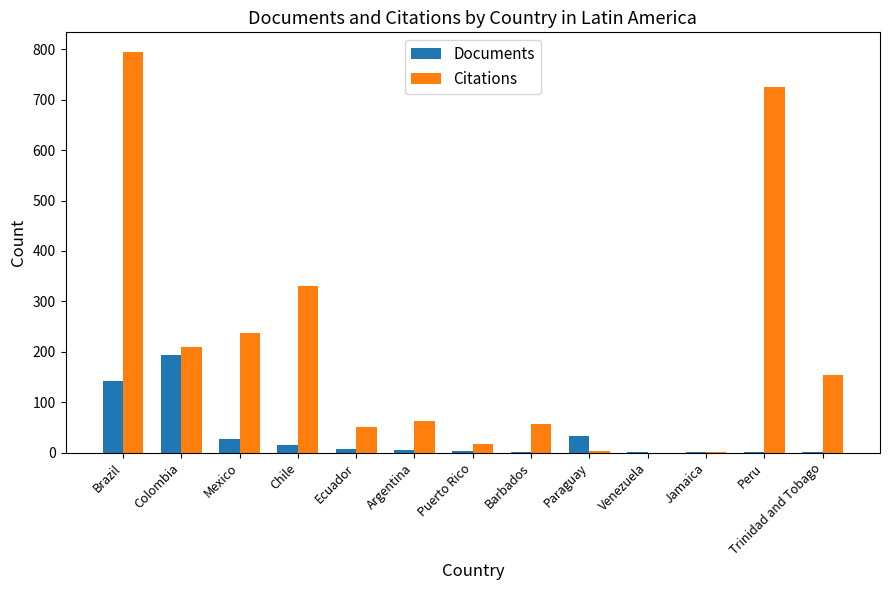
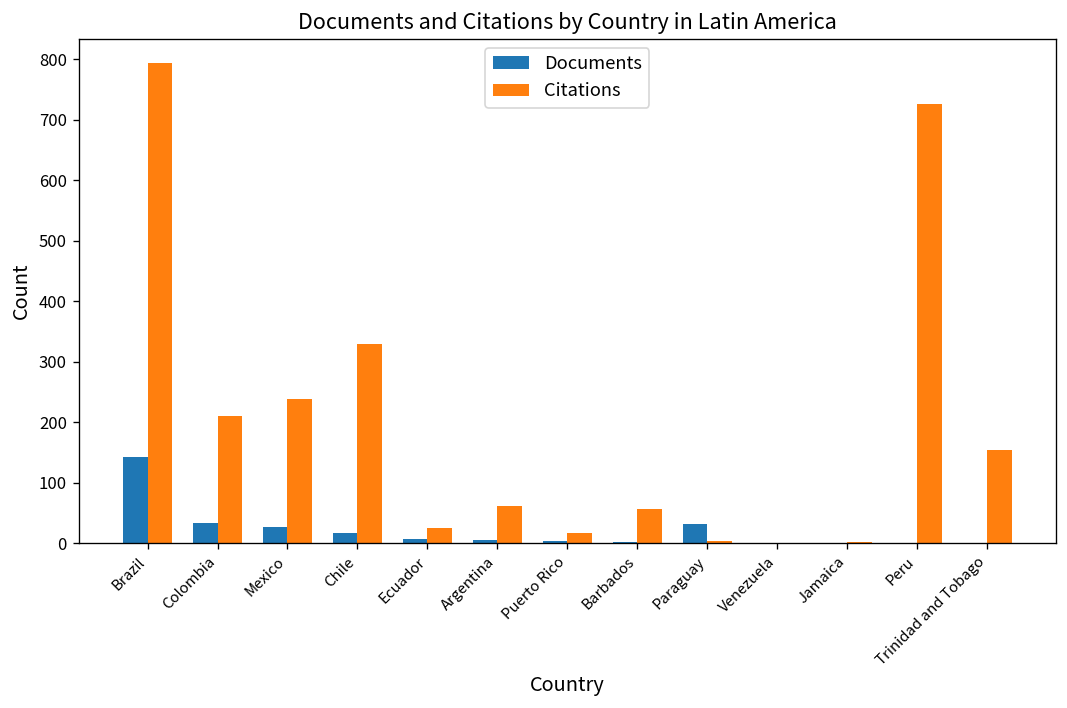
  {
    "Documents": {
      "Brazil": 140,
-     "Colombia": 190,
+     "Colombia": 30,
      "Mexico": 30,
      "Chile": 20,
      "Ecuador": 10,
      "Argentina": 10,
      "Paraguay": 30
    },
    "Citations": {
      "Brazil": 790,
      "Colombia": 210,
      "Mexico": 240,
      "Chile": 330,
-     "Ecuador": 50,
+     "Ecuador": 30,
      "Argentina": 60,
      "Puerto Rico": 20,
      "Barbados": 60,
      "Venezuela": 0,
      "Peru": 730,
      "Trinidad and Tobago": 150
    }
  }
